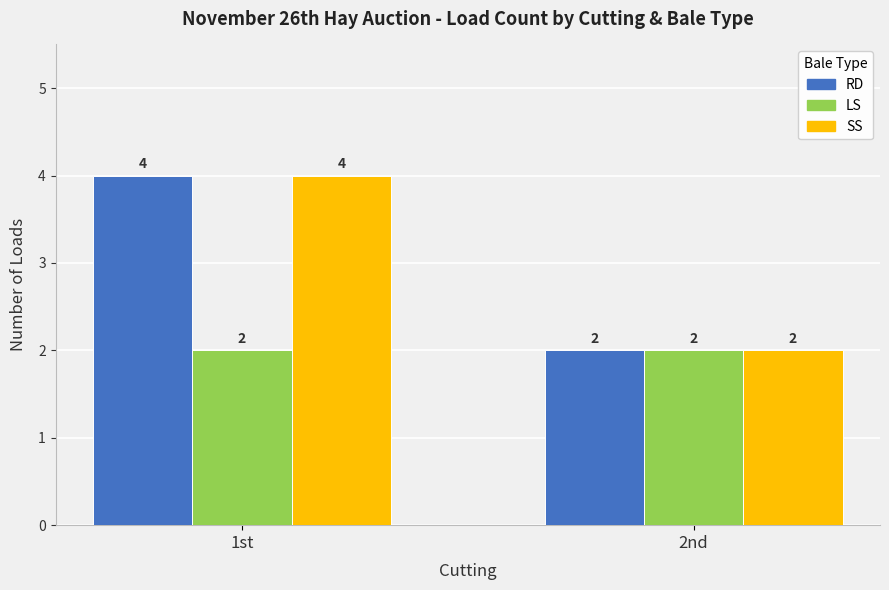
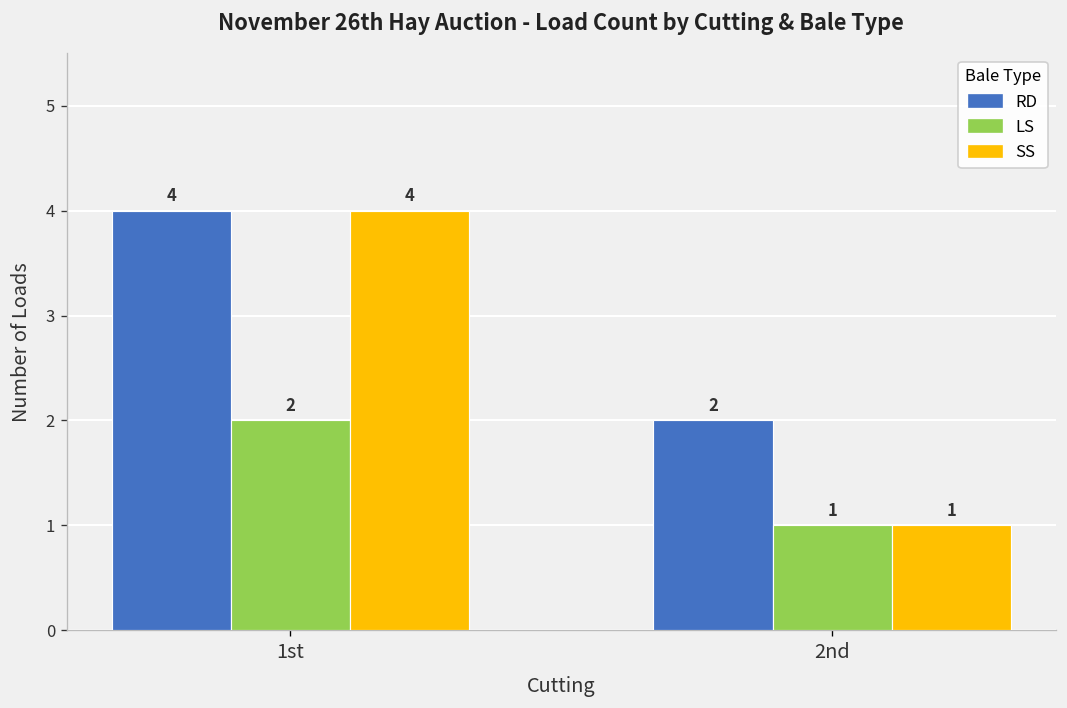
  {
    "RD": {
      "1st": 4,
      "2nd": 2
    },
    "LS": {
      "1st": 2,
-     "2nd": 2
+     "2nd": 1
    },
    "SS": {
      "1st": 4,
-     "2nd": 2
+     "2nd": 1
    }
  }
